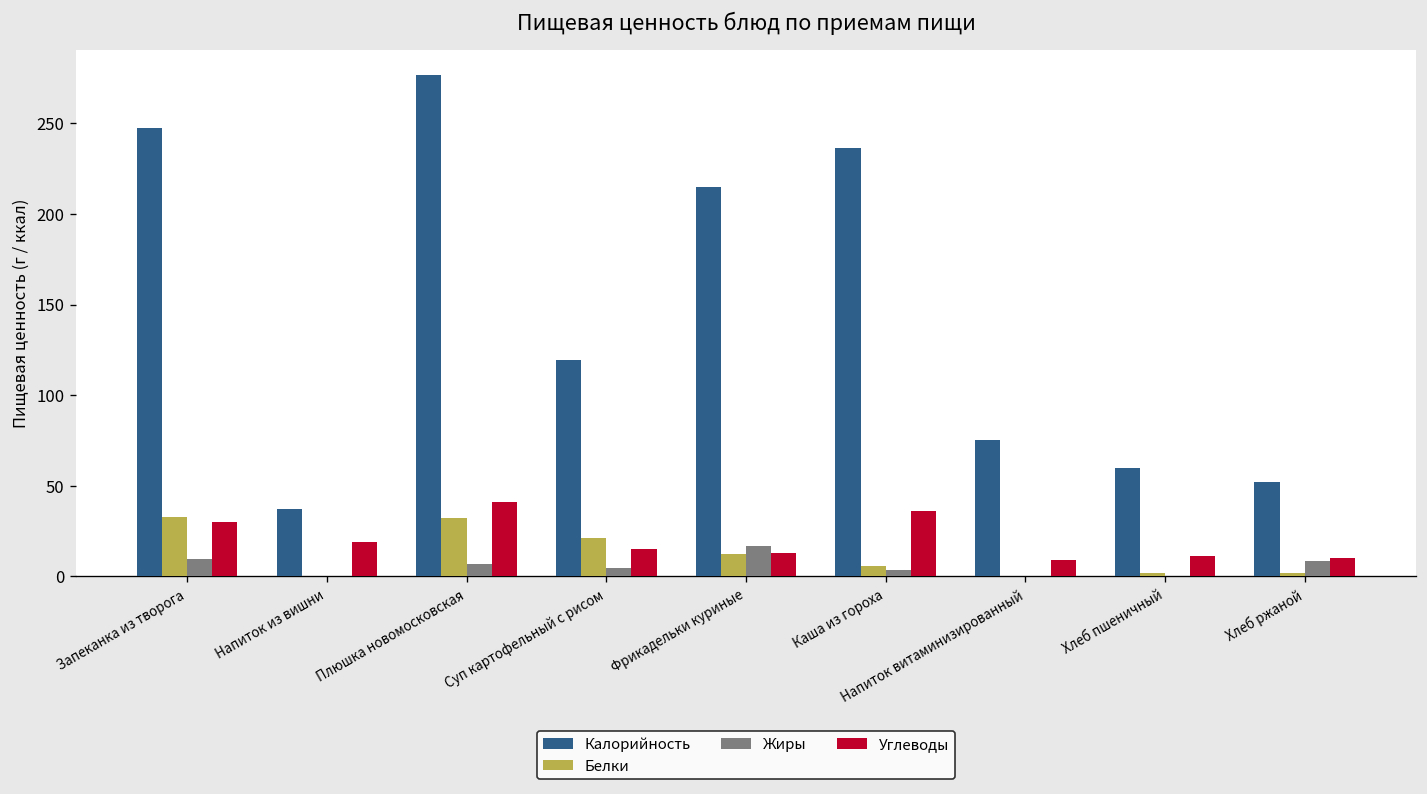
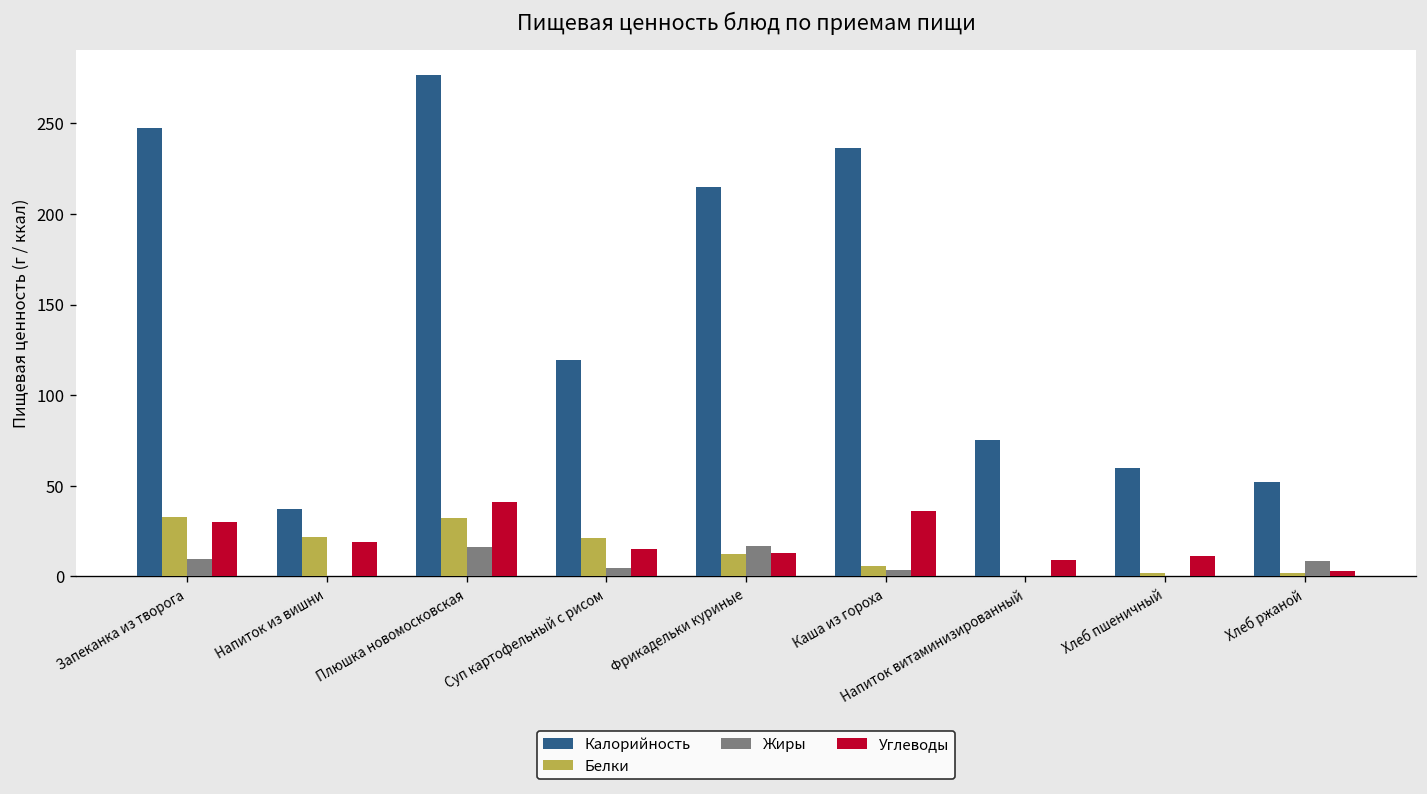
  {
    "Калорийность": {
      "Запеканка из творога": 247,
      "Напиток из вишни": 37,
      "Плюшка новомосковская": 277,
      "Суп картофельный с рисом": 119,
      "Фрикадельки куриные": 215,
      "Каша из гороха": 236,
      "Напиток витаминизированный": 75,
      "Хлеб пшеничный": 60,
      "Хлеб ржаной": 52
    },
    "Белки": {
      "Запеканка из творога": 33,
-     "Напиток из вишни": 0,
+     "Напиток из вишни": 22,
      "Плюшка новомосковская": 32,
      "Суп картофельный с рисом": 21,
      "Фрикадельки куриные": 12,
      "Каша из гороха": 6,
      "Напиток витаминизированный": 0,
      "Хлеб пшеничный": 2,
      "Хлеб ржаной": 2
    },
    "Жиры": {
      "Запеканка из творога": 10,
-     "Плюшка новомосковская": 7,
+     "Плюшка новомосковская": 16,
      "Суп картофельный с рисом": 5,
      "Фрикадельки куриные": 17,
      "Каша из гороха": 4,
      "Напиток витаминизированный": 0,
      "Хлеб ржаной": 9
    },
    "Углеводы": {
      "Запеканка из творога": 30,
      "Напиток из вишни": 19,
      "Плюшка новомосковская": 41,
      "Суп картофельный с рисом": 15,
      "Фрикадельки куриные": 13,
      "Каша из гороха": 36,
      "Напиток витаминизированный": 9,
      "Хлеб пшеничный": 11,
-     "Хлеб ржаной": 10
+     "Хлеб ржаной": 3
    }
  }
